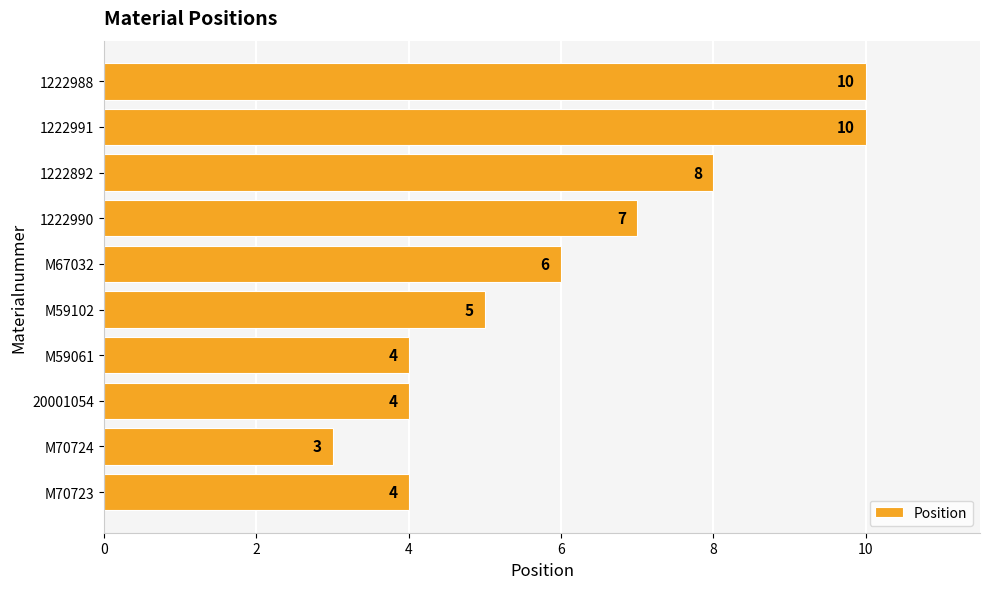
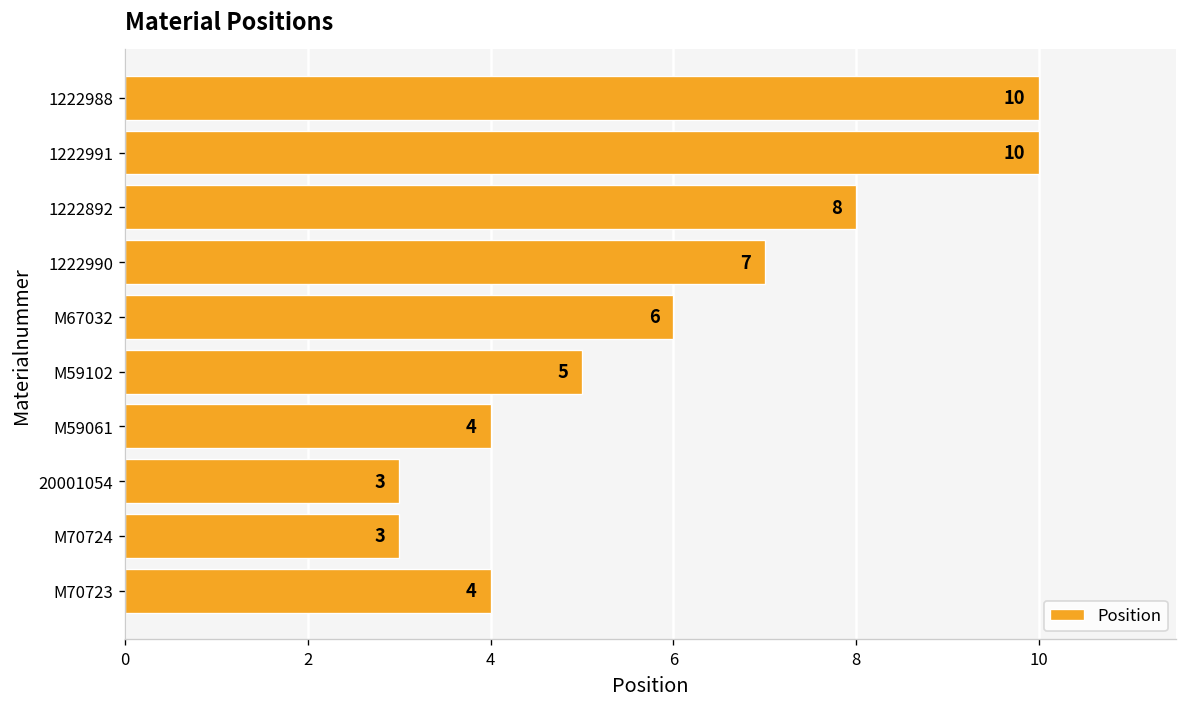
  {
    "1222988": 10,
    "1222991": 10,
    "1222892": 8,
    "1222990": 7,
    "M67032": 6,
    "M59102": 5,
    "M59061": 4,
-   "20001054": 4,
+   "20001054": 3,
    "M70724": 3,
    "M70723": 4
  }
